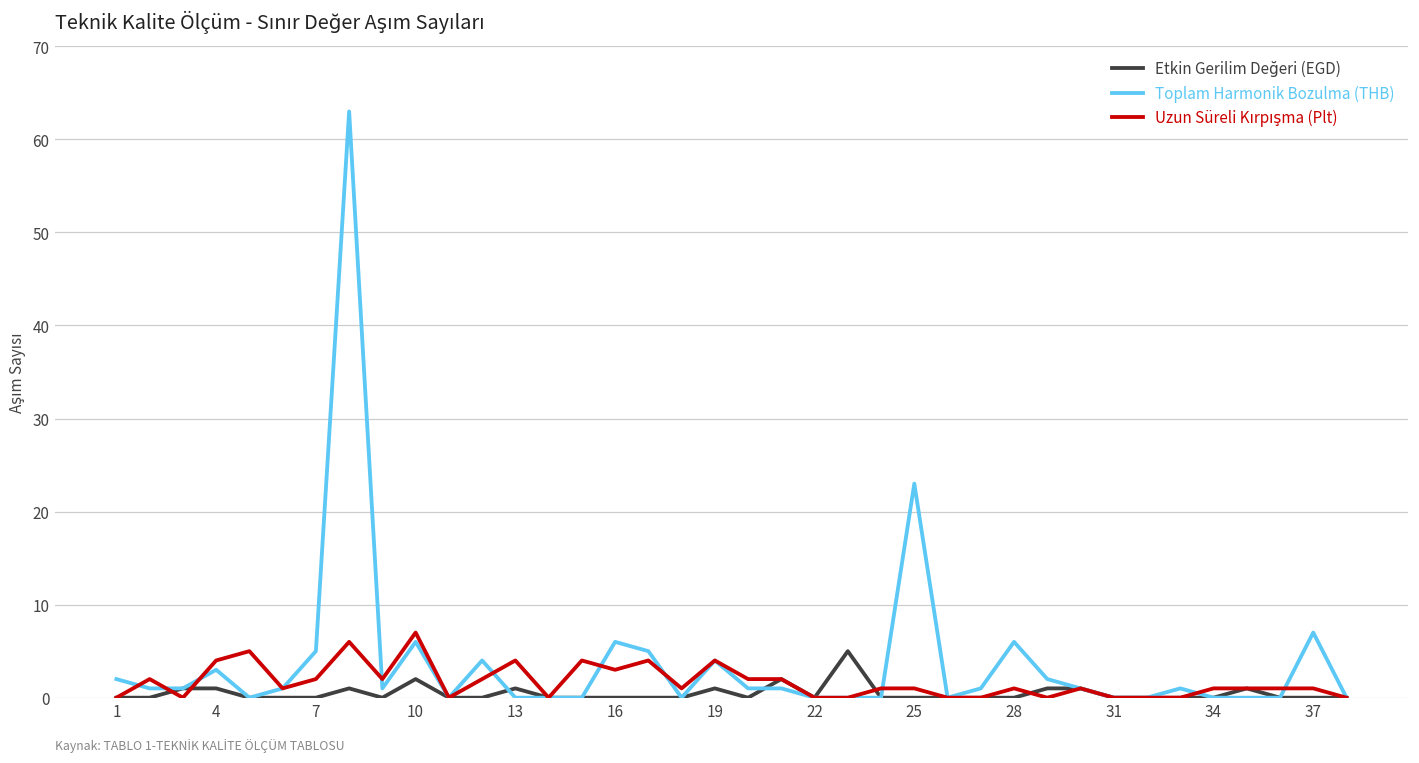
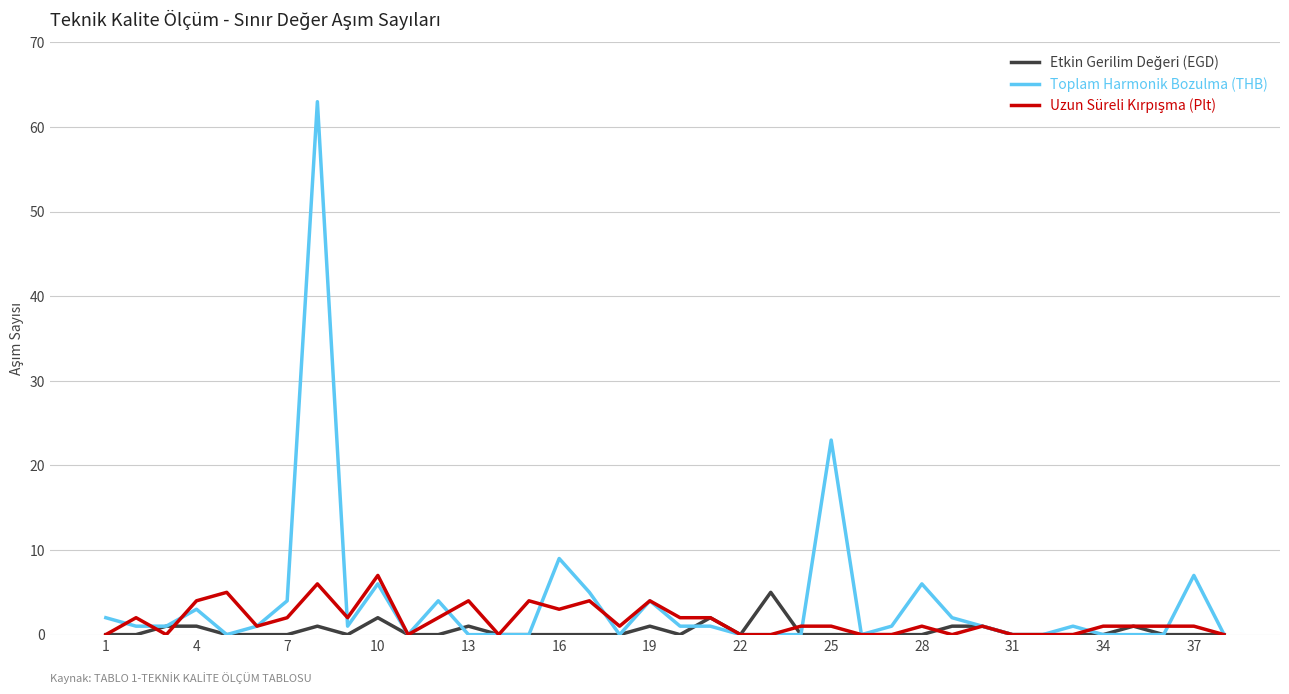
  {
    "Etkin Gerilim Değeri (EGD)": {
      "4": 1,
      "7": 0,
      "10": 2,
      "13": 1,
      "16": 0,
      "19": 1,
      "25": 0,
      "28": 0,
      "37": 0
    },
    "Toplam Harmonik Bozulma (THB)": {
      "1": 2,
      "4": 3,
-     "7": 5,
+     "7": 4,
      "10": 6,
      "13": 0,
-     "16": 6,
+     "16": 9,
      "25": 23,
      "28": 6,
      "37": 7
    },
    "Uzun Süreli Kırpışma (Plt)": {
      "4": 4,
      "7": 2,
      "10": 7,
      "13": 4,
      "16": 3,
      "25": 1,
      "28": 1,
      "34": 1,
      "37": 1
    }
  }
